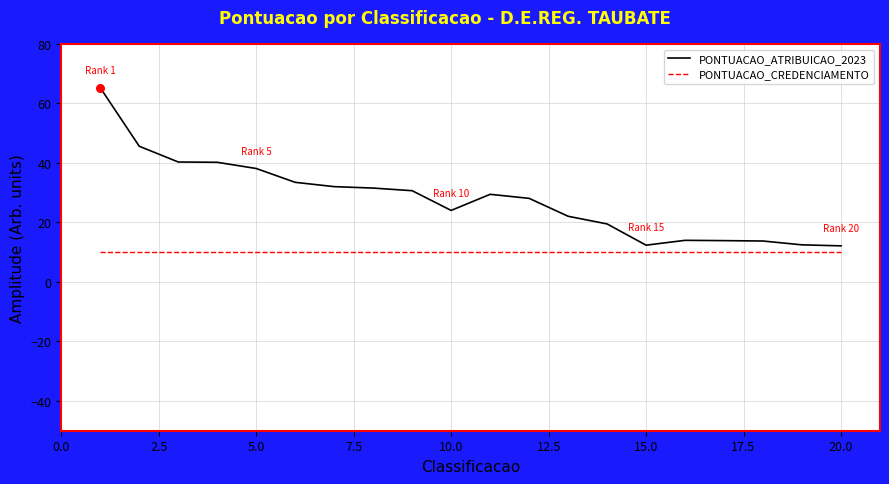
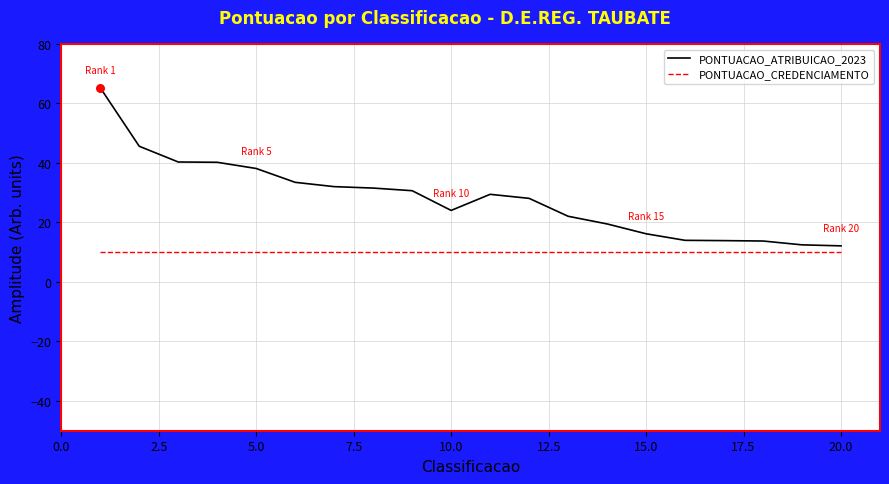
  {
    "PONTUACAO_ATRIBUICAO_2023": {
-     "15.0": 12
+     "15.0": 16
    }
  }
